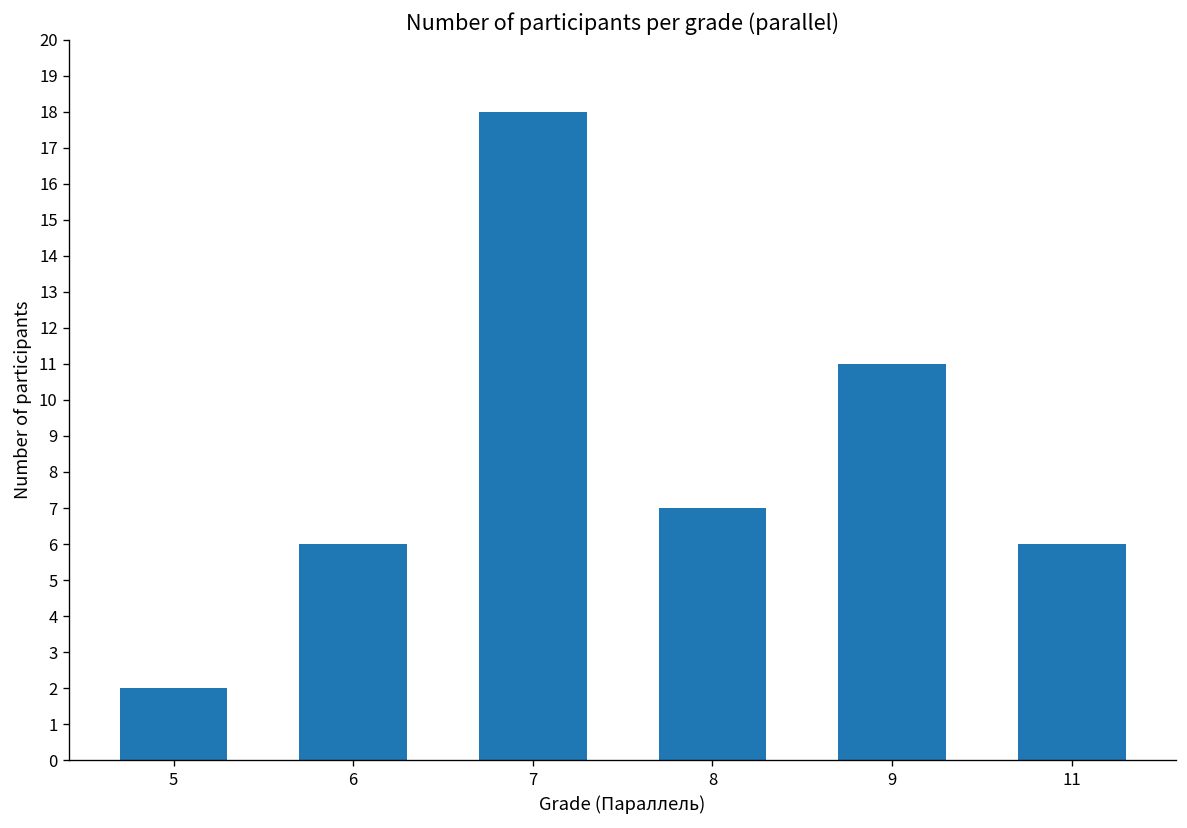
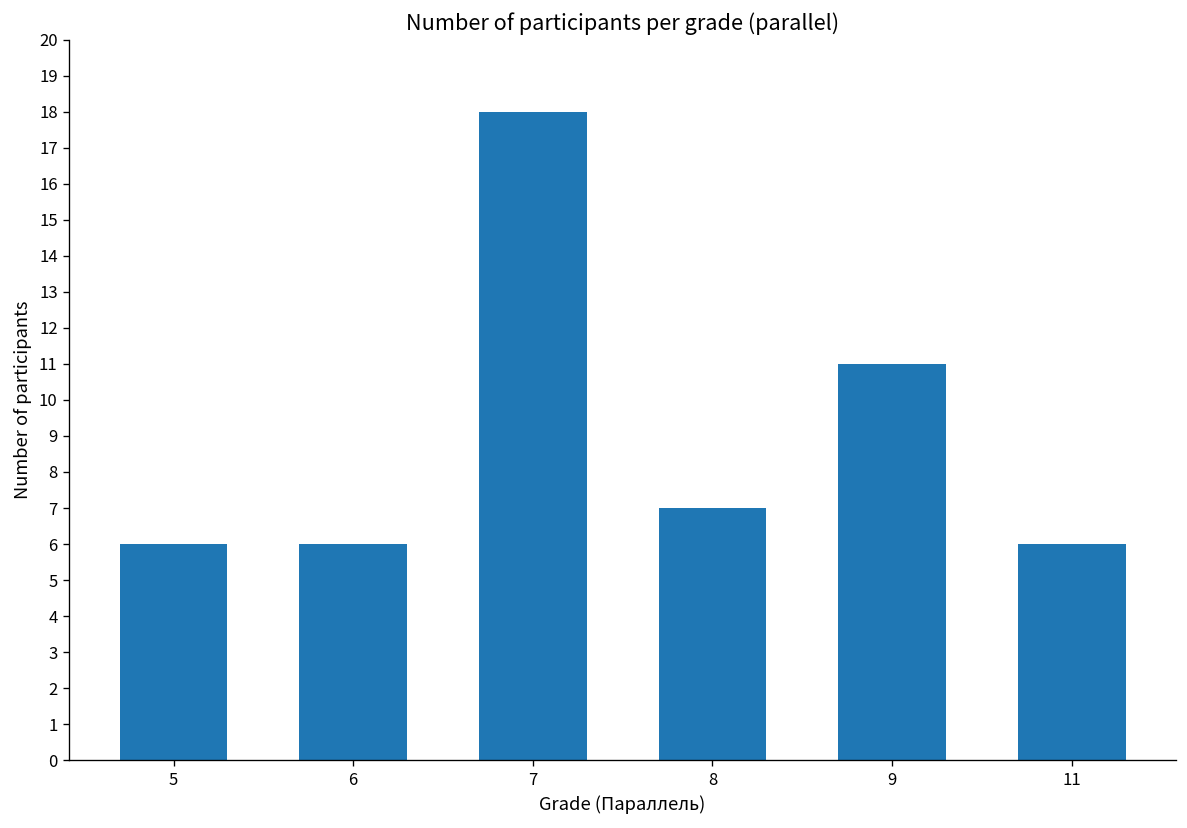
  {
-   "5": 2,
+   "5": 6,
    "6": 6,
    "7": 18,
    "8": 7,
    "9": 11,
    "11": 6
  }
